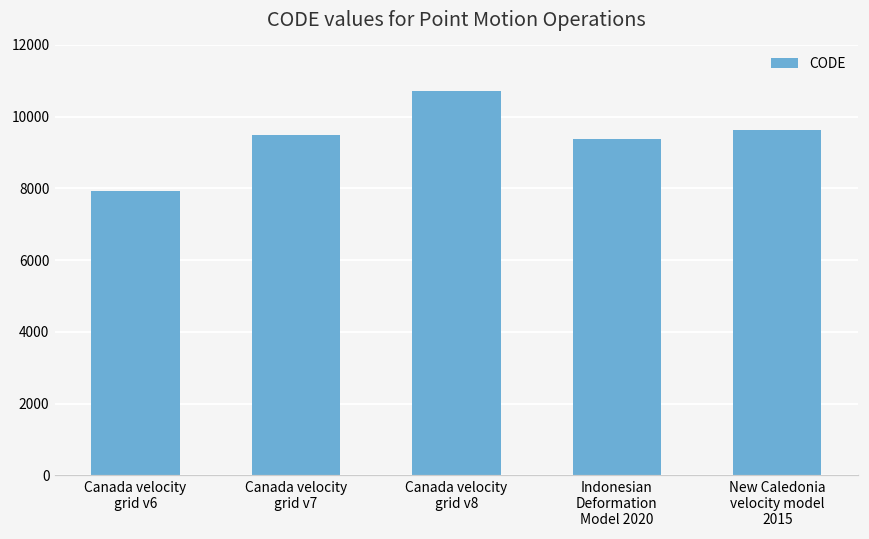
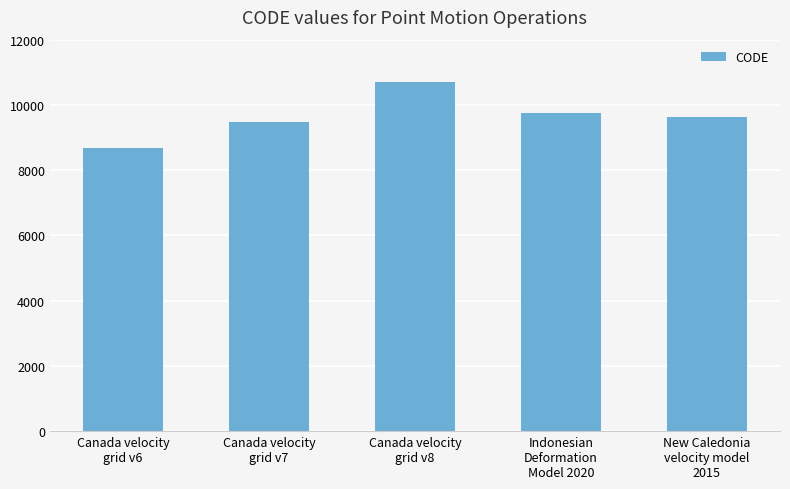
  {
-   "Canada velocity grid v6": 7900,
+   "Canada velocity grid v6": 8700,
    "Canada velocity grid v7": 9500,
    "Canada velocity grid v8": 10700,
-   "Indonesian Deformation Model 2020": 9400,
+   "Indonesian Deformation Model 2020": 9700,
    "New Caledonia velocity model 2015": 9600
  }
